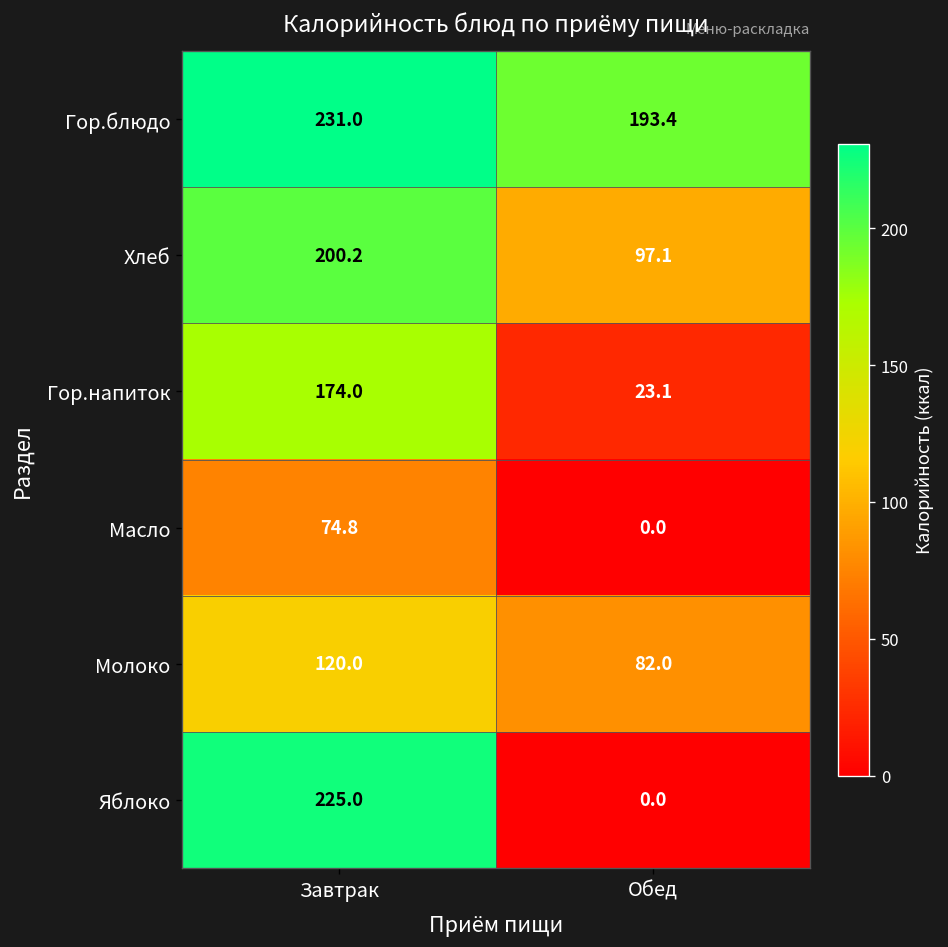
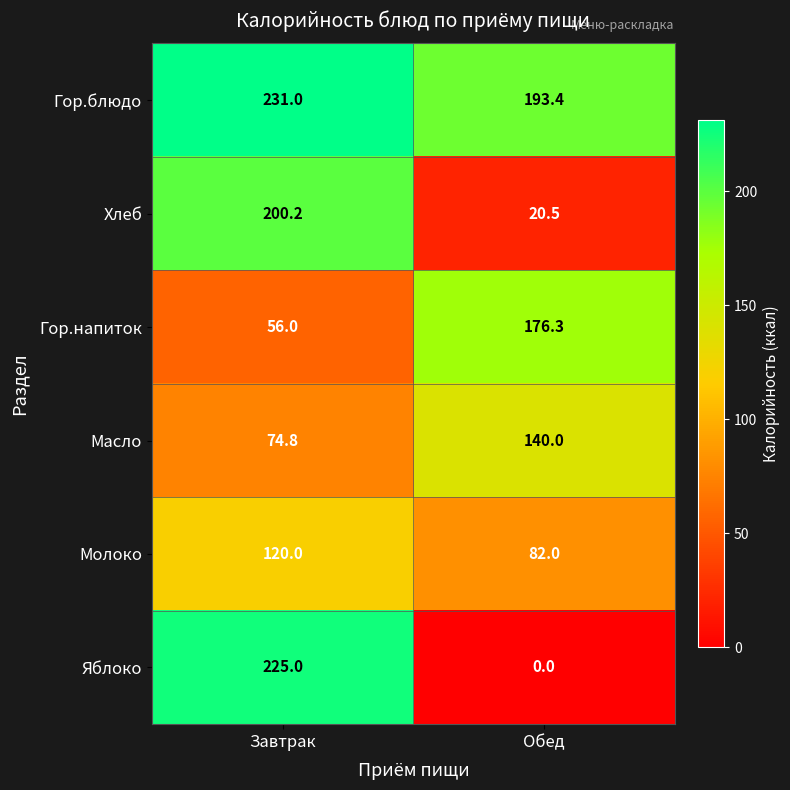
  {
    "Гор.блюдо": {
      "Завтрак": 231.0,
      "Обед": 193.4
    },
    "Хлеб": {
      "Завтрак": 200.2,
-     "Обед": 97.1
+     "Обед": 20.5
    },
    "Гор.напиток": {
-     "Завтрак": 174.0,
-     "Обед": 23.1
+     "Завтрак": 56.0,
+     "Обед": 176.3
    },
    "Масло": {
      "Завтрак": 74.8,
-     "Обед": 0.0
+     "Обед": 140.0
    },
    "Молоко": {
      "Завтрак": 120.0,
      "Обед": 82.0
    },
    "Яблоко": {
      "Завтрак": 225.0,
      "Обед": 0.0
    }
  }
